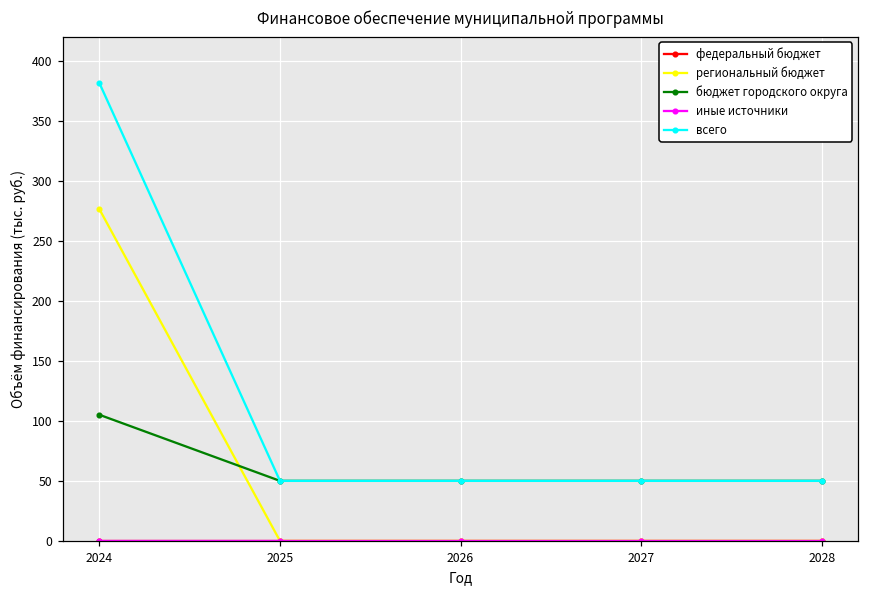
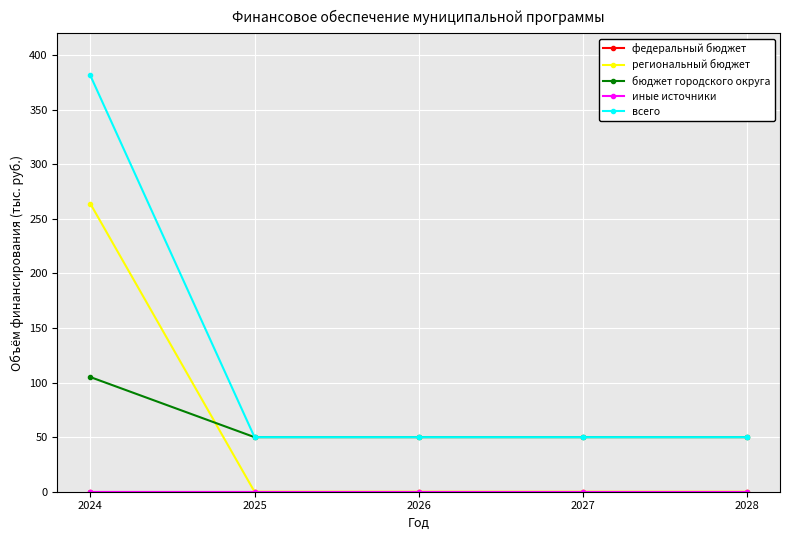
  {
    "иные источники": {
      "2024": 0
    },
    "региональный бюджет": {
-     "2024": 276
+     "2024": 264
    },
    "бюджет городского округа": {
      "2024": 105
    },
    "всего": {
      "2024": 381
    }
  }
